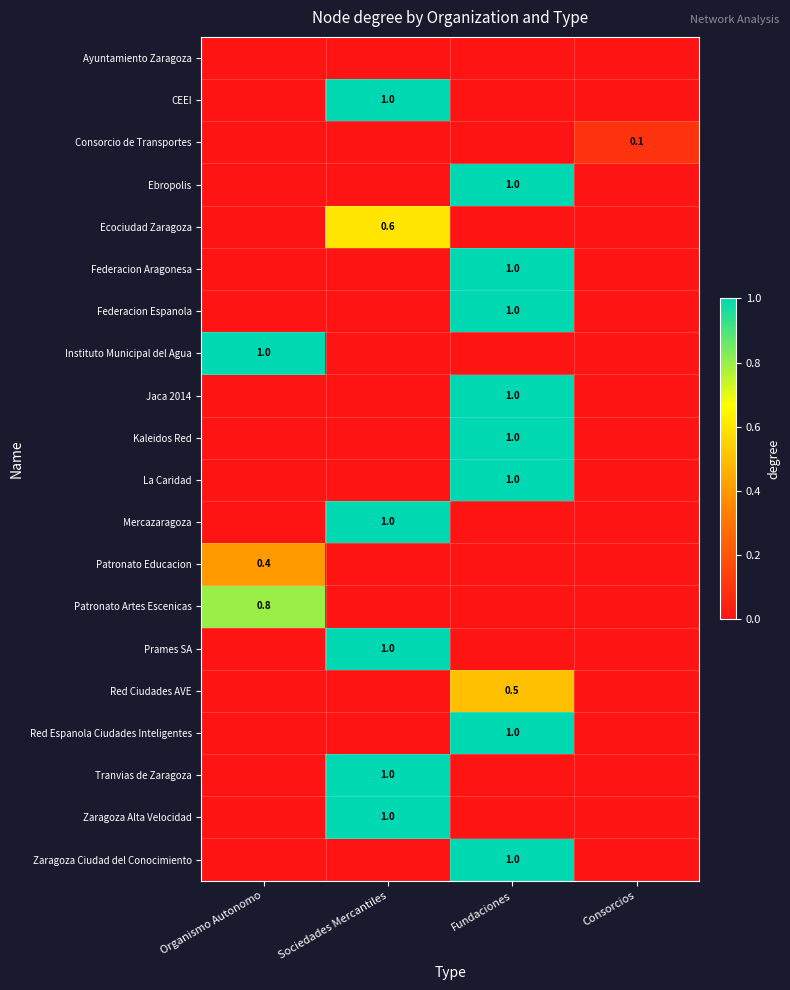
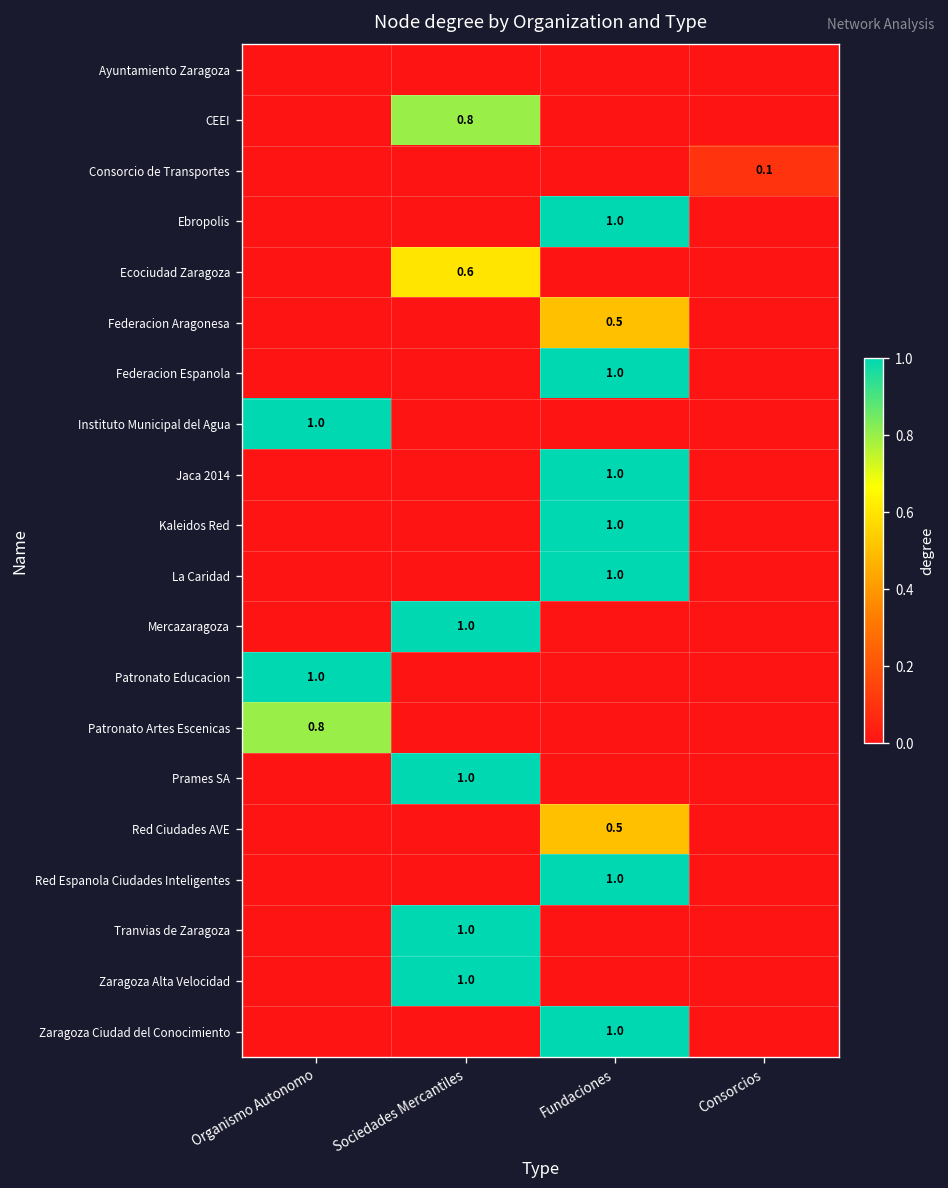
  {
    "CEEI": {
-     "Sociedades Mercantiles": 1.0
+     "Sociedades Mercantiles": 0.8
    },
    "Consorcio de Transportes": {
      "Consorcios": 0.1
    },
    "Ebropolis": {
      "Fundaciones": 1.0
    },
    "Ecociudad Zaragoza": {
      "Sociedades Mercantiles": 0.6
    },
    "Federacion Aragonesa": {
-     "Fundaciones": 1.0
+     "Fundaciones": 0.5
    },
    "Federacion Espanola": {
      "Fundaciones": 1.0
    },
    "Instituto Municipal del Agua": {
      "Organismo Autonomo": 1.0
    },
    "Jaca 2014": {
      "Fundaciones": 1.0
    },
    "Kaleidos Red": {
      "Fundaciones": 1.0
    },
    "La Caridad": {
      "Fundaciones": 1.0
    },
    "Mercazaragoza": {
      "Sociedades Mercantiles": 1.0
    },
    "Patronato Educacion": {
-     "Organismo Autonomo": 0.4
+     "Organismo Autonomo": 1.0
    },
    "Patronato Artes Escenicas": {
      "Organismo Autonomo": 0.8
    },
    "Prames SA": {
      "Sociedades Mercantiles": 1.0
    },
    "Red Ciudades AVE": {
      "Fundaciones": 0.5
    },
    "Red Espanola Ciudades Inteligentes": {
      "Fundaciones": 1.0
    },
    "Tranvias de Zaragoza": {
      "Sociedades Mercantiles": 1.0
    },
    "Zaragoza Alta Velocidad": {
      "Sociedades Mercantiles": 1.0
    },
    "Zaragoza Ciudad del Conocimiento": {
      "Fundaciones": 1.0
    }
  }
